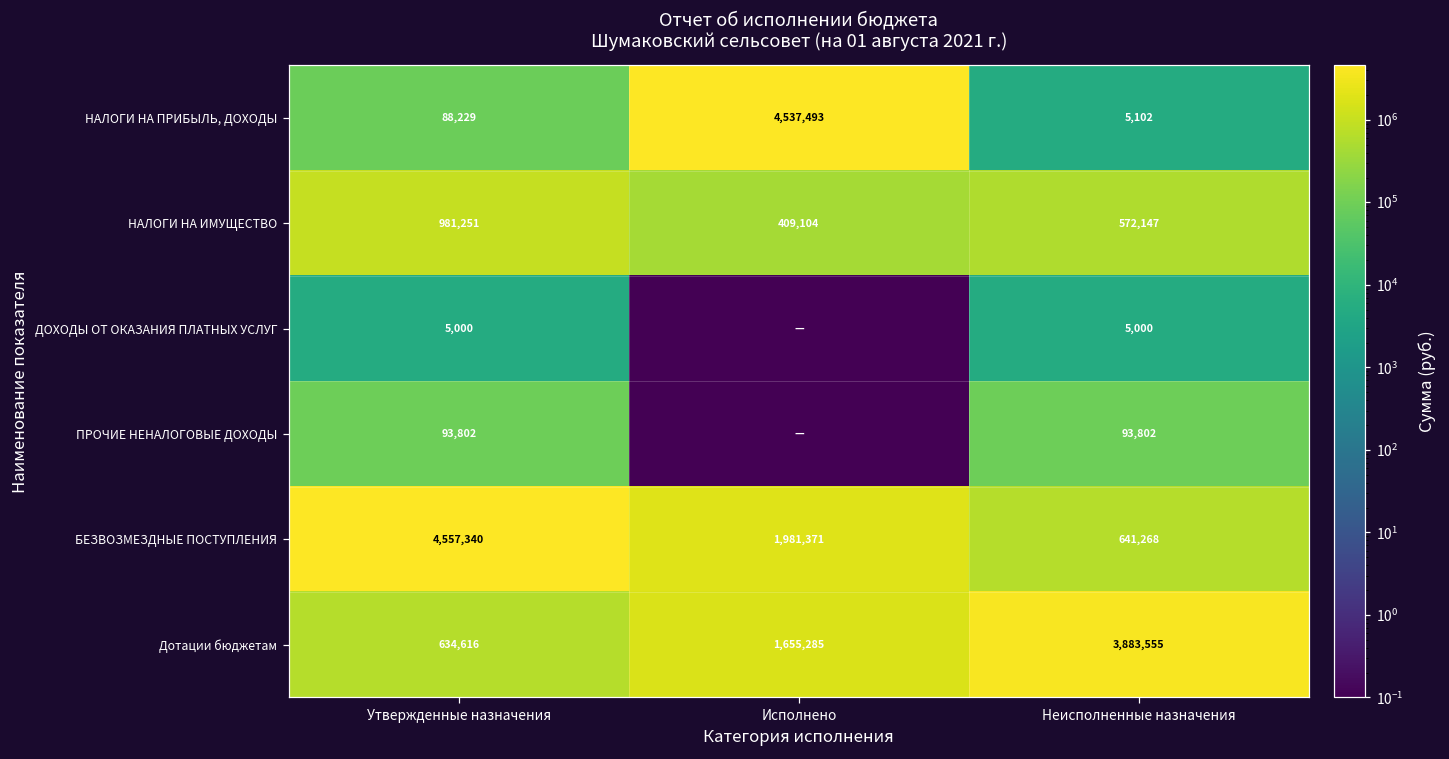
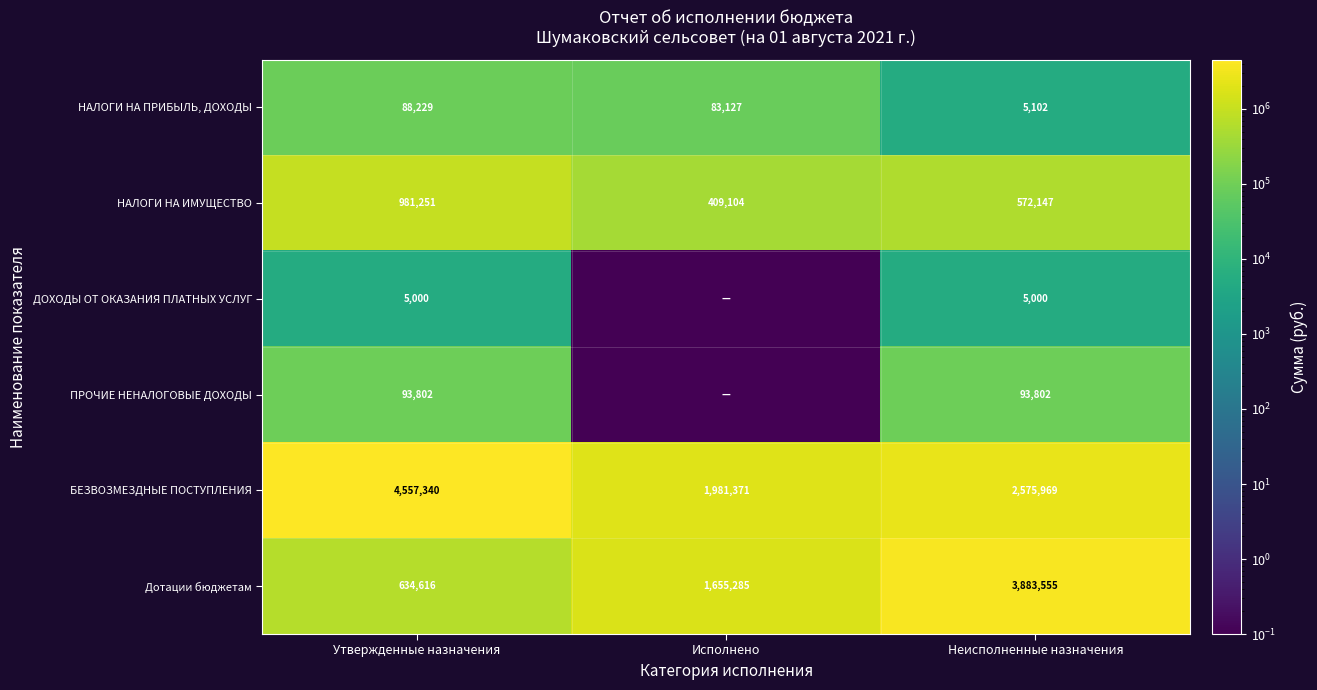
  {
    "НАЛОГИ НА ПРИБЫЛЬ, ДОХОДЫ": {
      "Утвержденные назначения": "88,229",
-     "Исполнено": "4,537,493",
+     "Исполнено": "83,127",
      "Неисполненные назначения": "5,102"
    },
    "НАЛОГИ НА ИМУЩЕСТВО": {
      "Утвержденные назначения": "981,251",
      "Исполнено": "409,104",
      "Неисполненные назначения": "572,147"
    },
    "ДОХОДЫ ОТ ОКАЗАНИЯ ПЛАТНЫХ УСЛУГ": {
      "Утвержденные назначения": "5,000",
      "Неисполненные назначения": "5,000"
    },
    "ПРОЧИЕ НЕНАЛОГОВЫЕ ДОХОДЫ": {
      "Утвержденные назначения": "93,802",
      "Неисполненные назначения": "93,802"
    },
    "БЕЗВОЗМЕЗДНЫЕ ПОСТУПЛЕНИЯ": {
      "Утвержденные назначения": "4,557,340",
      "Исполнено": "1,981,371",
-     "Неисполненные назначения": "641,268"
+     "Неисполненные назначения": "2,575,969"
    },
    "Дотации бюджетам": {
      "Утвержденные назначения": "634,616",
      "Исполнено": "1,655,285",
      "Неисполненные назначения": "3,883,555"
    }
  }
